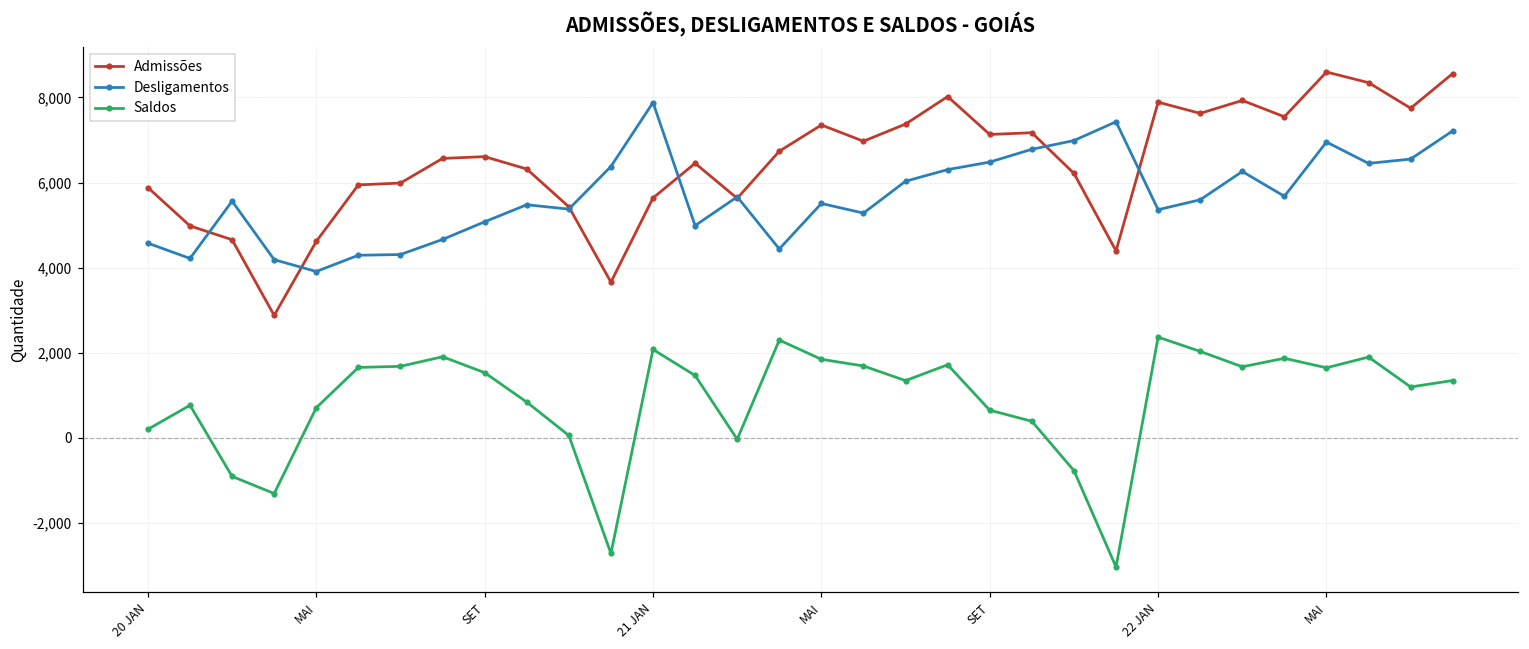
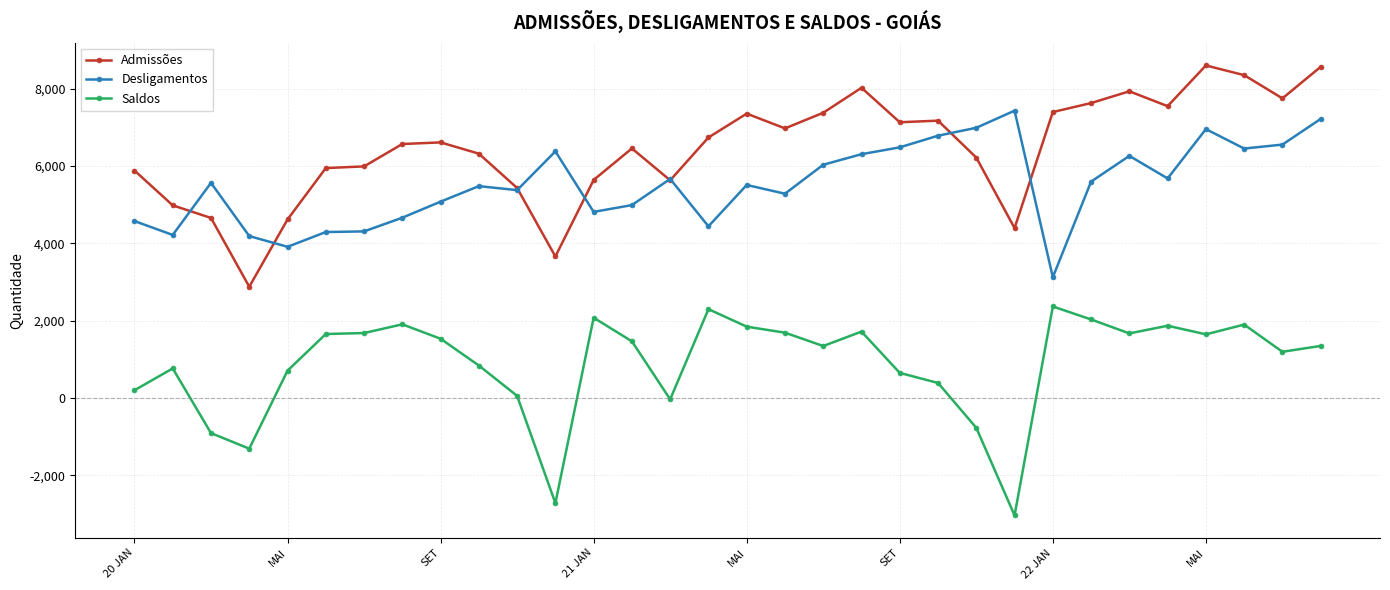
  {
    "Admissões": {
      "20 JAN": "5,900",
      "21 JAN": "5,600",
-     "22 JAN": "7,900"
+     "22 JAN": "7,400"
    },
    "Desligamentos": {
      "20 JAN": "4,600",
-     "21 JAN": "7,900",
-     "22 JAN": "5,400"
+     "21 JAN": "4,800",
+     "22 JAN": "3,100"
    },
    "Saldos": {
      "20 JAN": "200",
      "21 JAN": "2,100",
      "22 JAN": "2,400"
    }
  }
